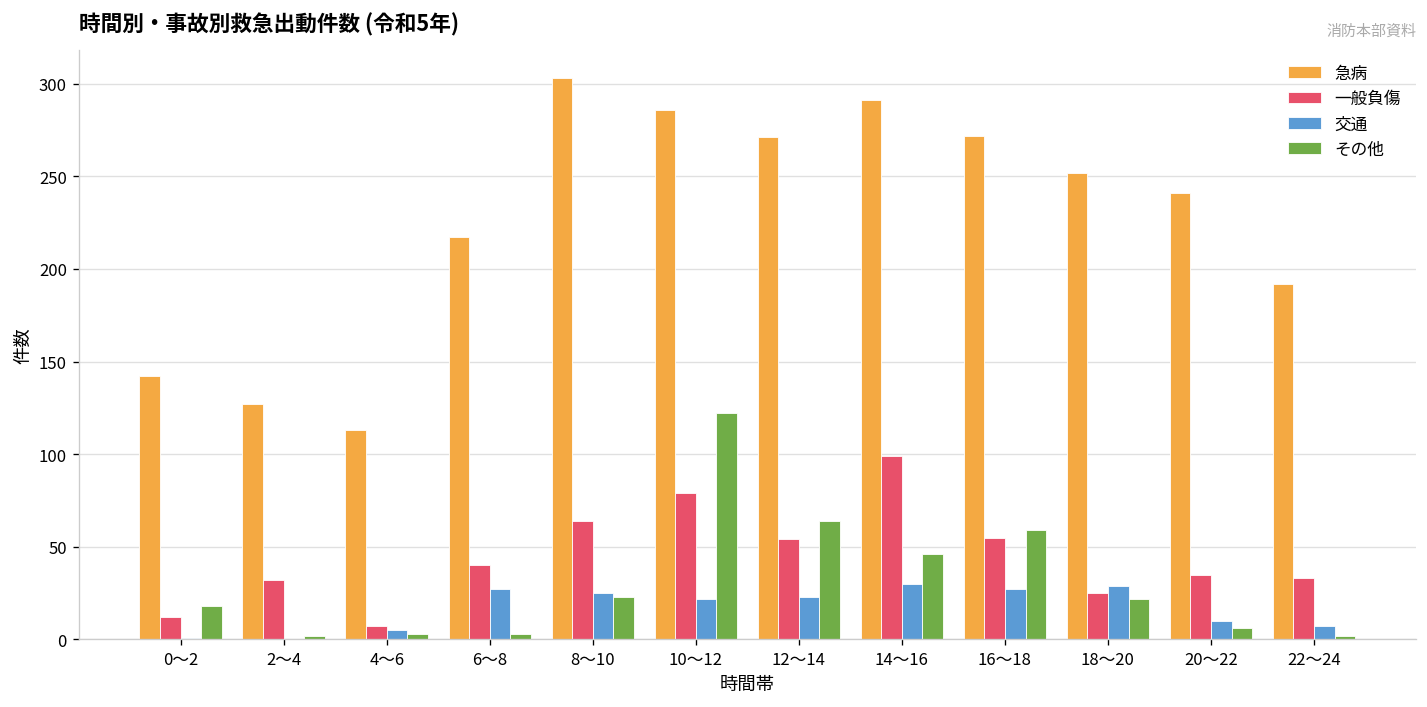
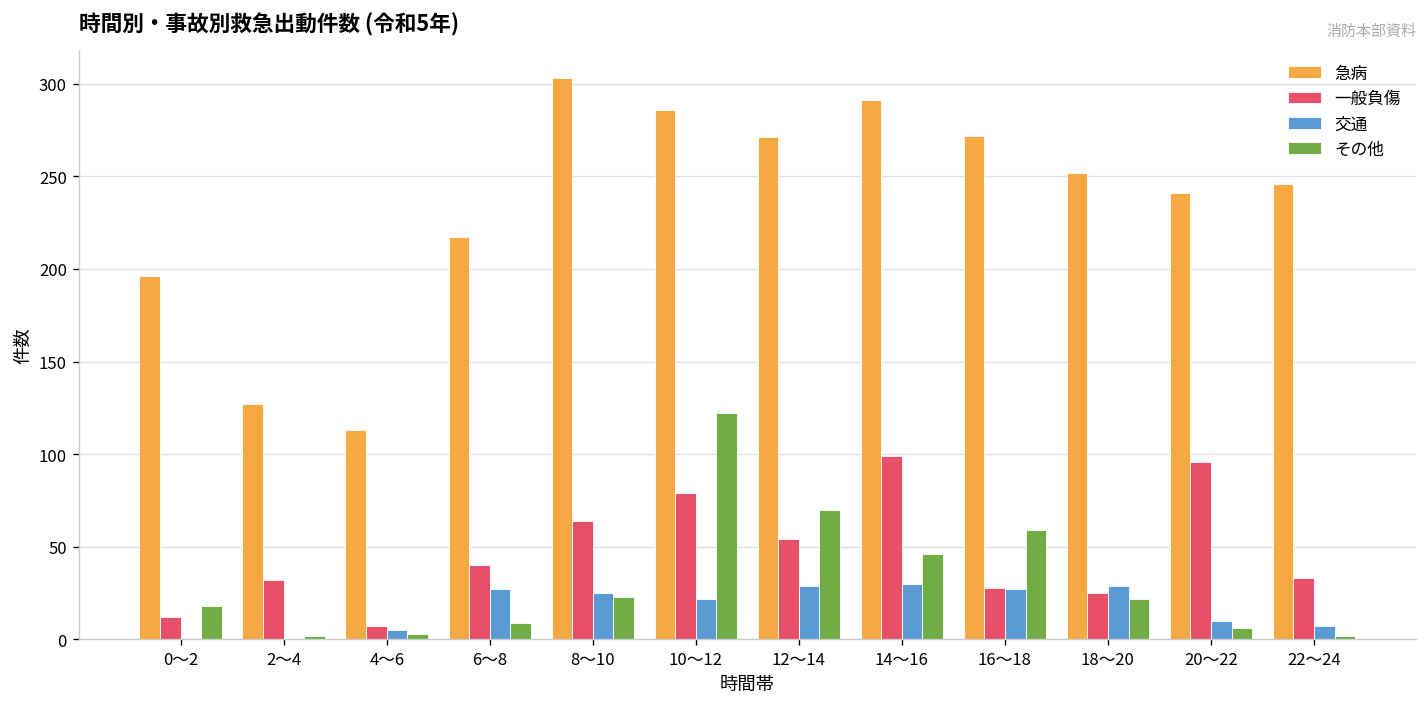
  {
    "急病": {
-     "0～2": 142,
+     "0～2": 196,
      "2～4": 127,
      "4～6": 113,
      "6～8": 217,
      "8～10": 303,
      "10～12": 286,
      "12～14": 271,
      "14～16": 291,
      "16～18": 272,
      "18～20": 252,
      "20～22": 241,
-     "22～24": 192
+     "22～24": 246
    },
    "一般負傷": {
      "0～2": 12,
      "2～4": 32,
      "4～6": 7,
      "6～8": 40,
      "8～10": 64,
      "10～12": 79,
      "12～14": 54,
      "14～16": 99,
-     "16～18": 55,
+     "16～18": 28,
      "18～20": 25,
-     "20～22": 35,
+     "20～22": 96,
      "22～24": 33
    },
    "交通": {
      "2～4": 0,
      "4～6": 5,
      "6～8": 27,
      "8～10": 25,
      "10～12": 22,
-     "12～14": 23,
+     "12～14": 29,
      "14～16": 30,
      "16～18": 27,
      "18～20": 29,
      "20～22": 10,
      "22～24": 7
    },
    "その他": {
      "0～2": 18,
      "2～4": 2,
      "4～6": 3,
-     "6～8": 3,
+     "6～8": 9,
      "8～10": 23,
      "10～12": 122,
-     "12～14": 64,
+     "12～14": 70,
      "14～16": 46,
      "16～18": 59,
      "18～20": 22,
      "20～22": 6,
      "22～24": 2
    }
  }
